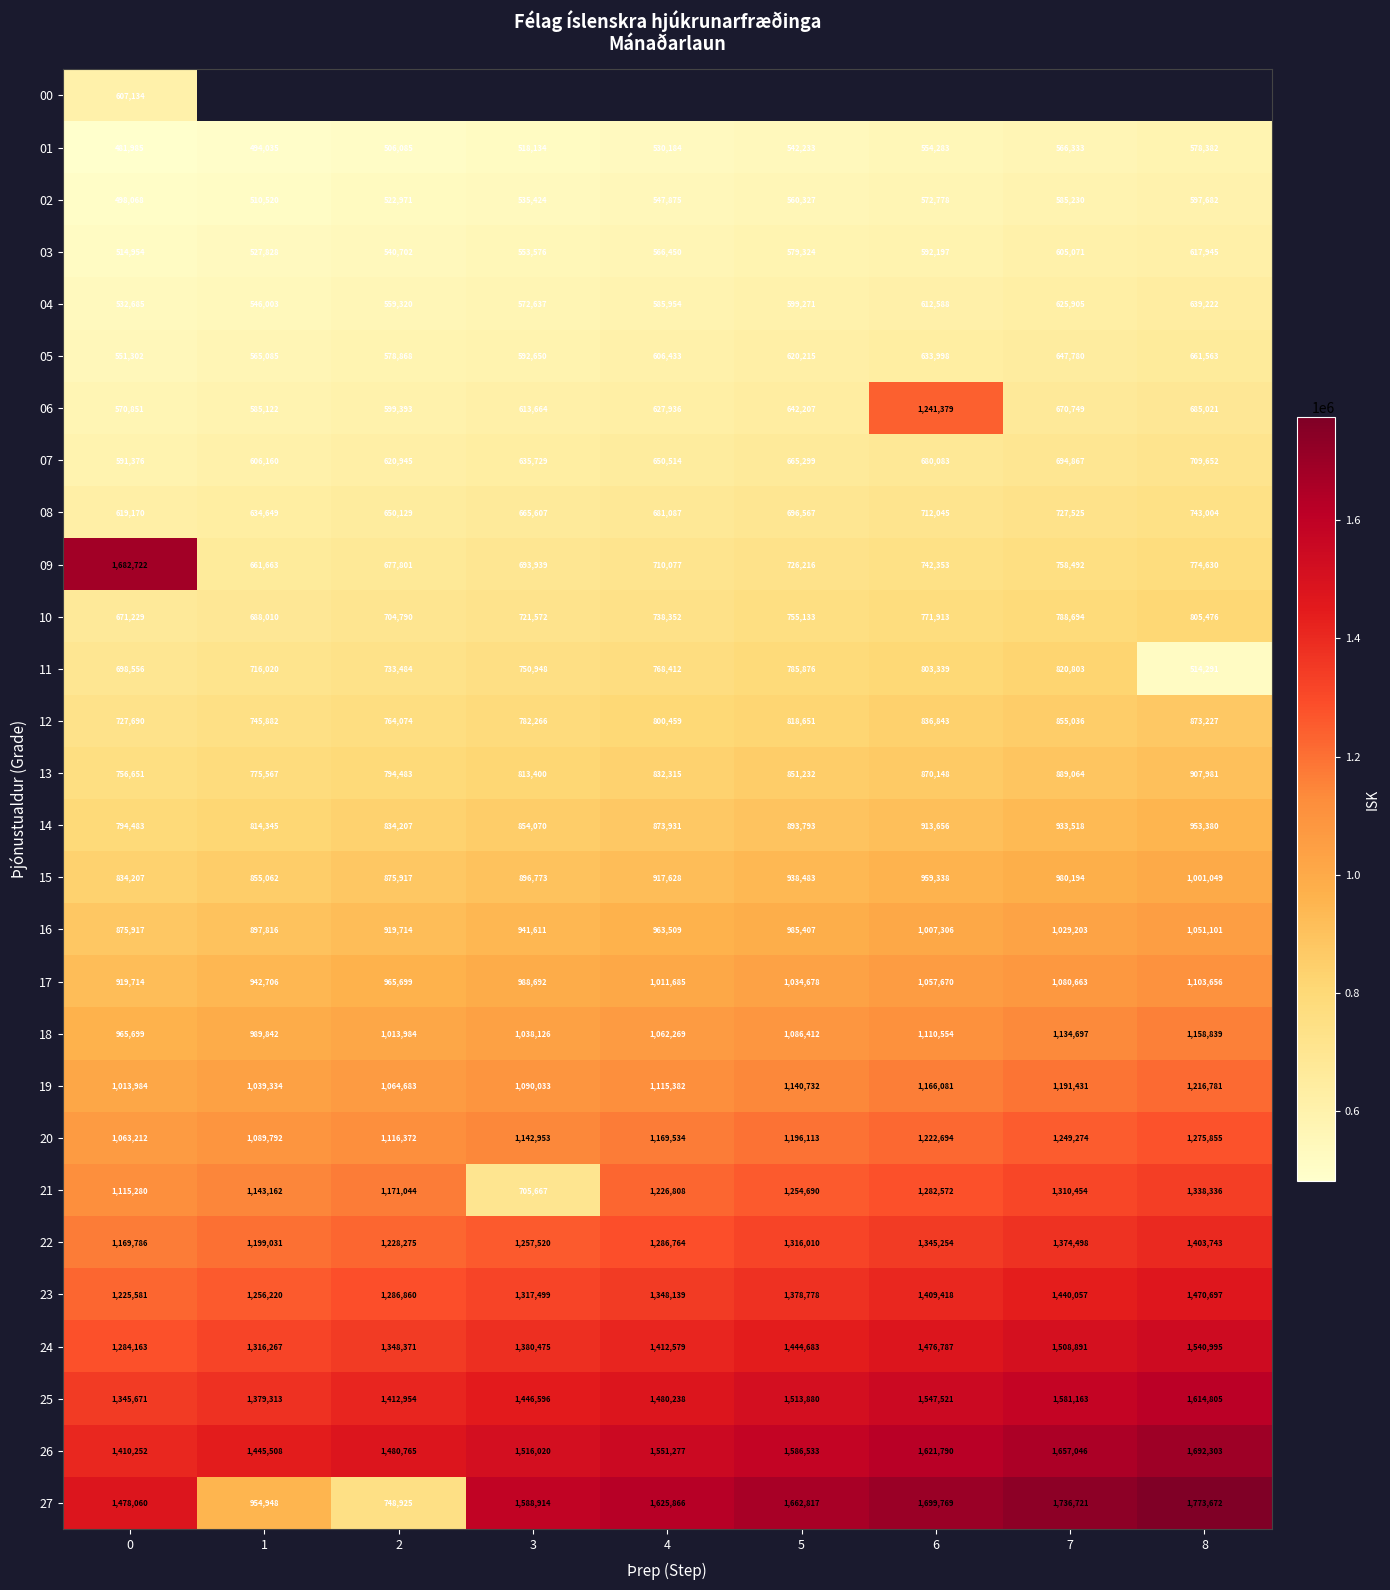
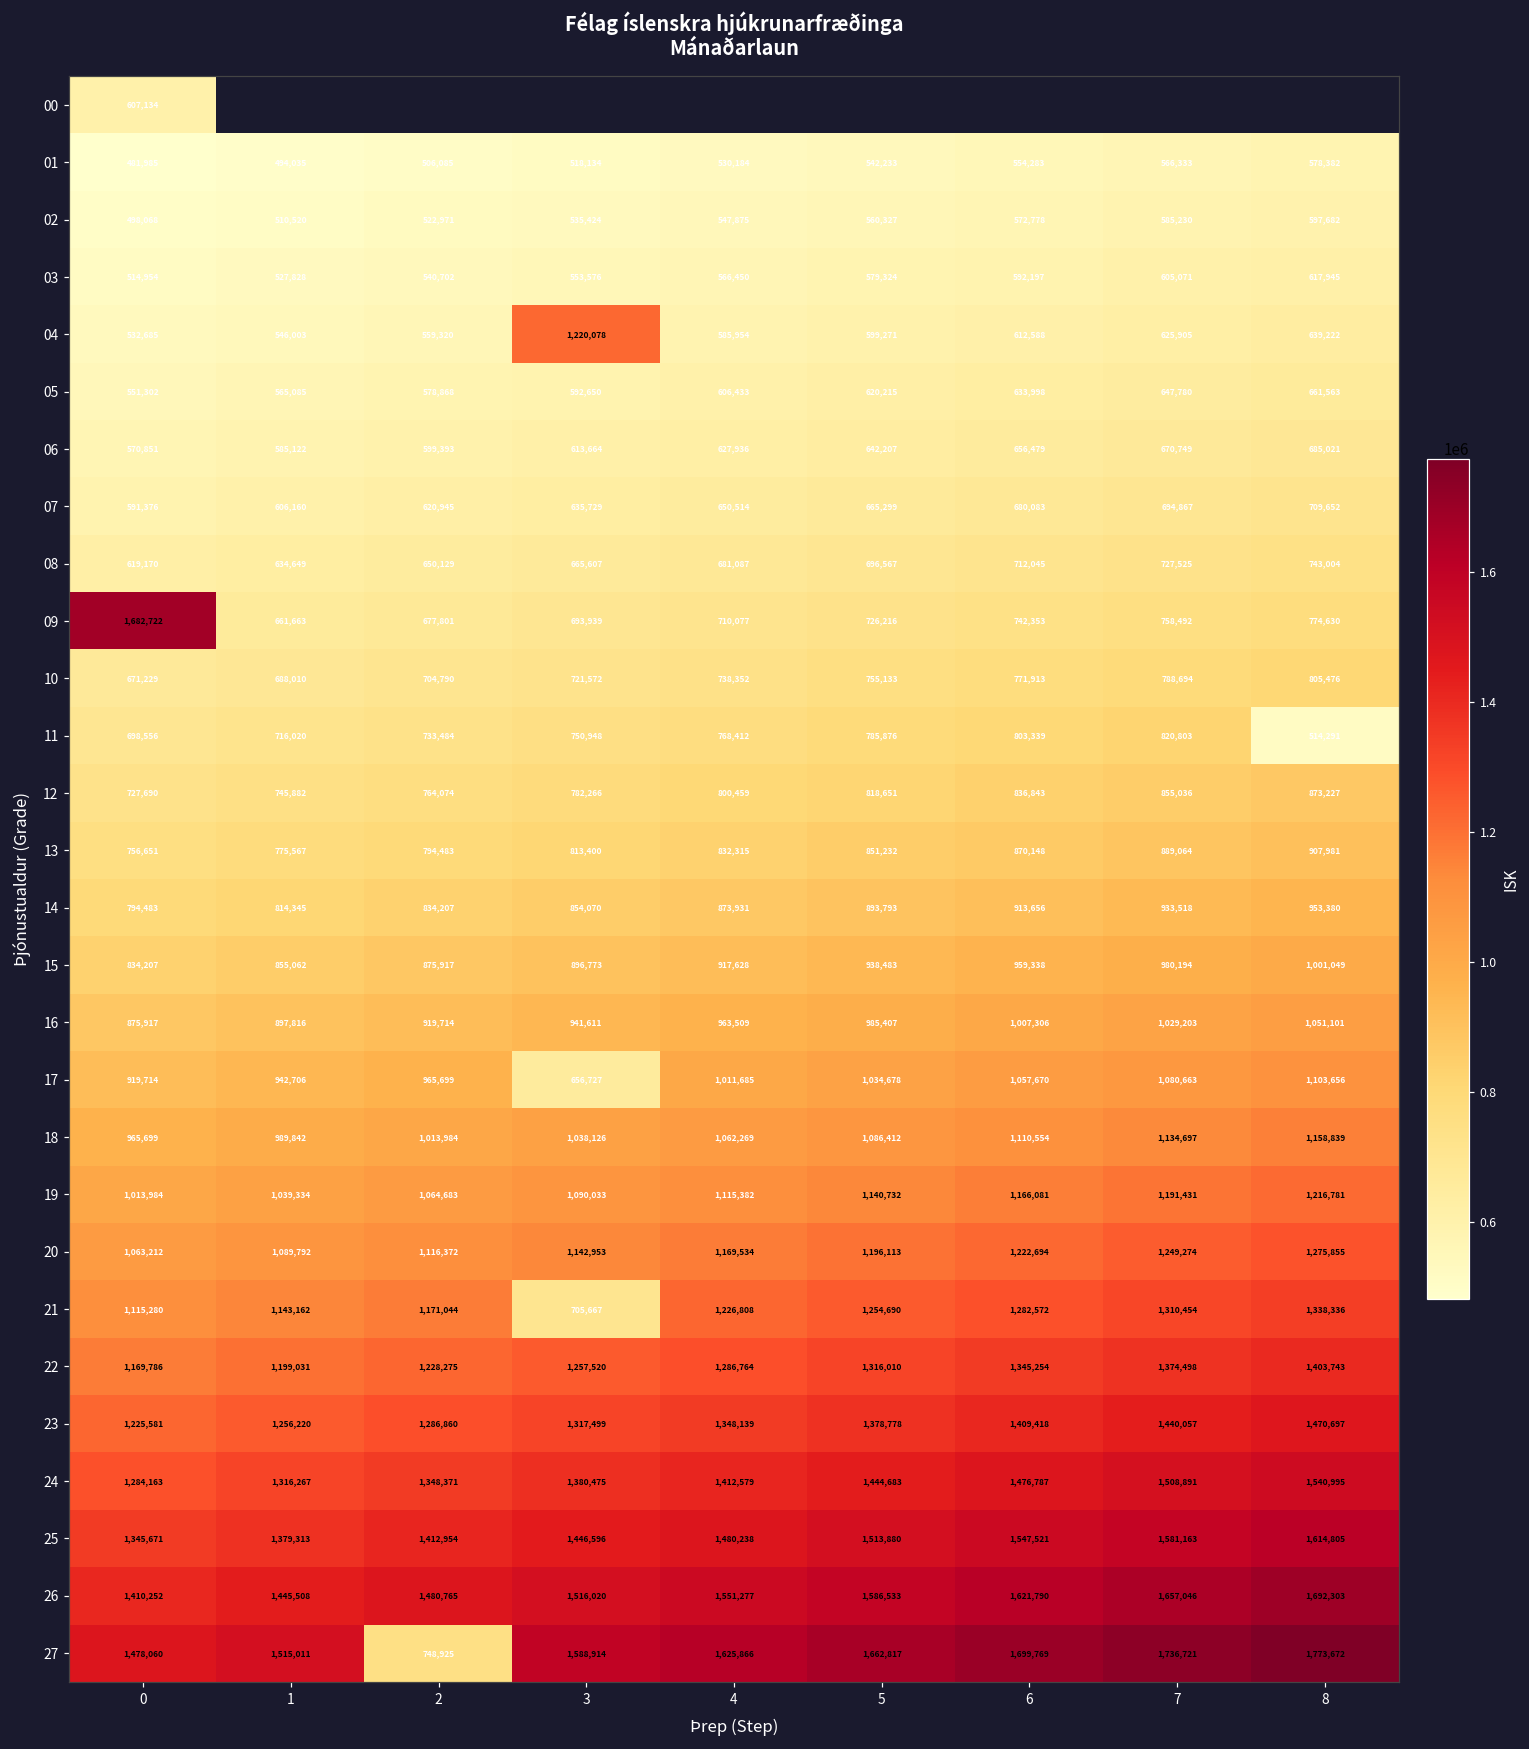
  {
    "04": {
      "0": "532,685",
      "1": "546,003",
      "2": "559,320",
-     "3": "572,637",
+     "3": "1,220,078",
      "4": "585,954",
      "5": "599,271",
      "6": "612,588",
      "7": "625,905",
      "8": "639,222"
    },
    "06": {
      "0": "570,851",
      "1": "585,122",
      "2": "599,393",
      "3": "613,664",
      "4": "627,936",
      "5": "642,207",
-     "6": "1,241,379",
+     "6": "656,479",
      "7": "670,749",
      "8": "685,021"
    },
    "17": {
      "0": "919,714",
      "1": "942,706",
      "2": "965,699",
-     "3": "988,692",
+     "3": "656,727",
      "4": "1,011,685",
      "5": "1,034,678",
      "6": "1,057,670",
      "7": "1,080,663",
      "8": "1,103,656"
    },
    "27": {
      "0": "1,478,060",
-     "1": "954,948",
+     "1": "1,515,011",
      "2": "748,925",
      "3": "1,588,914",
      "4": "1,625,866",
      "5": "1,662,817",
      "6": "1,699,769",
      "7": "1,736,721",
      "8": "1,773,672"
    }
  }
